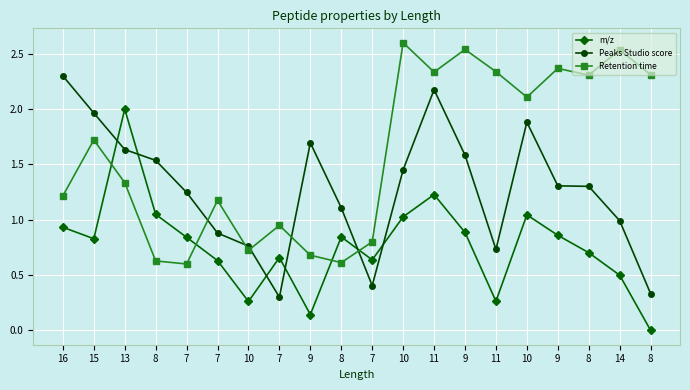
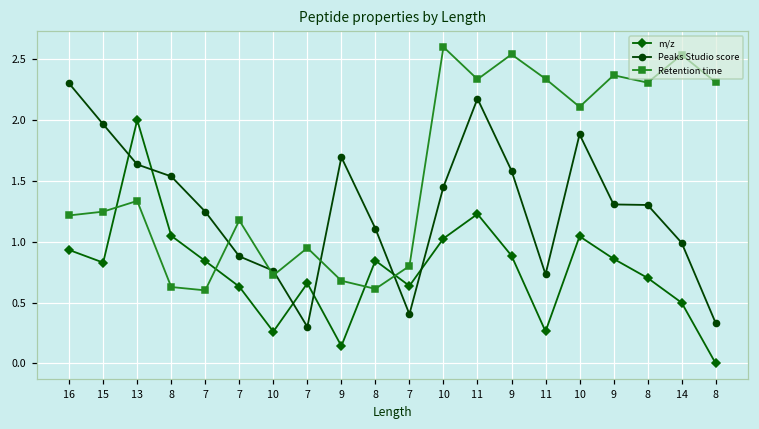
  {
    "Retention time": {
      "16": 1.22,
-     "15": 1.72,
+     "15": 1.25,
      "13": 1.34
    }
  }
